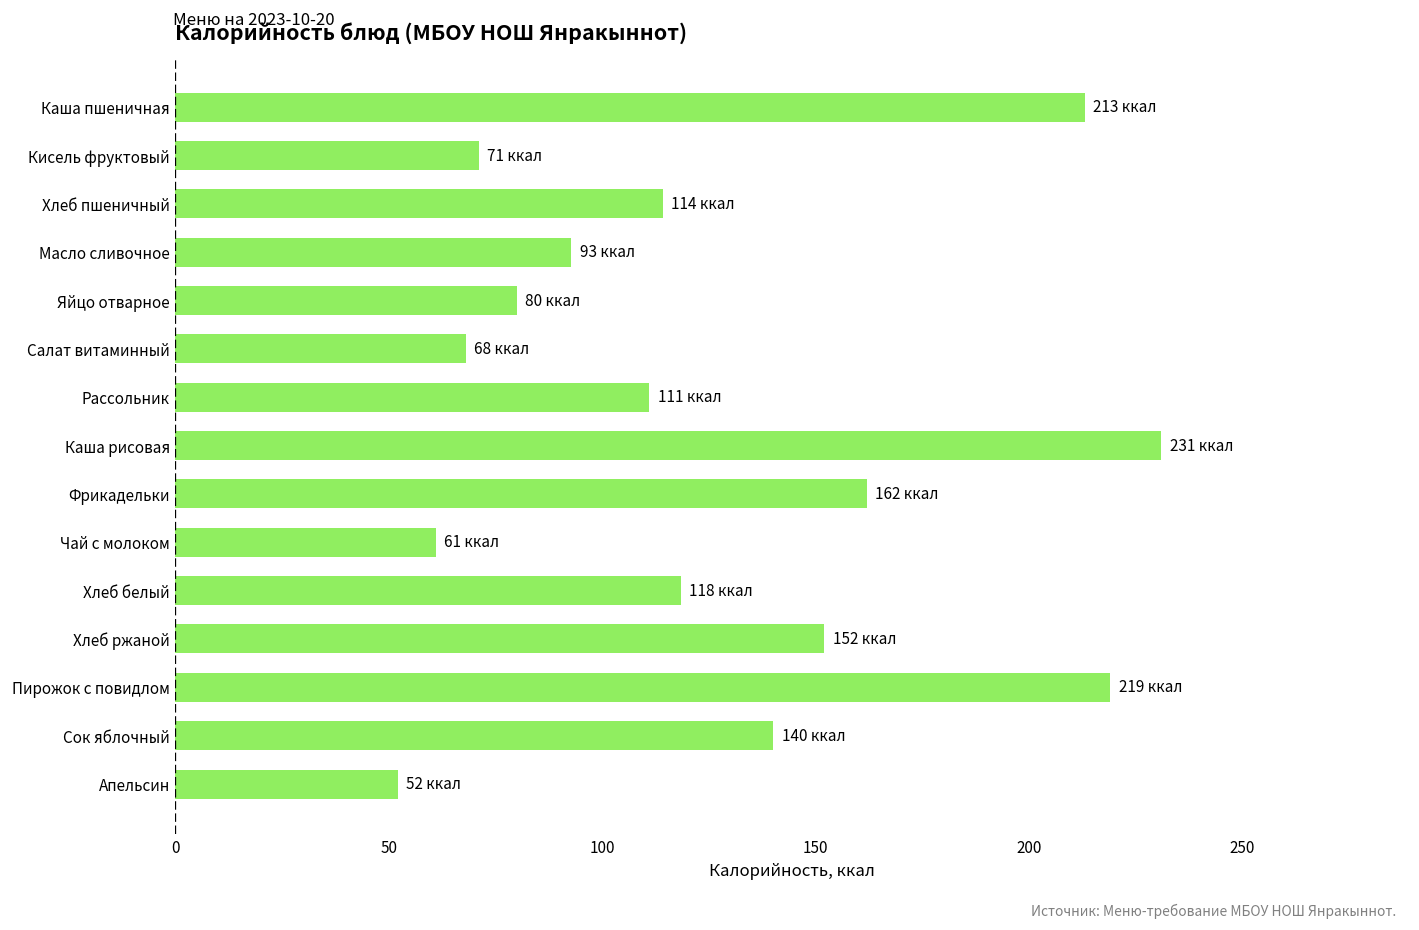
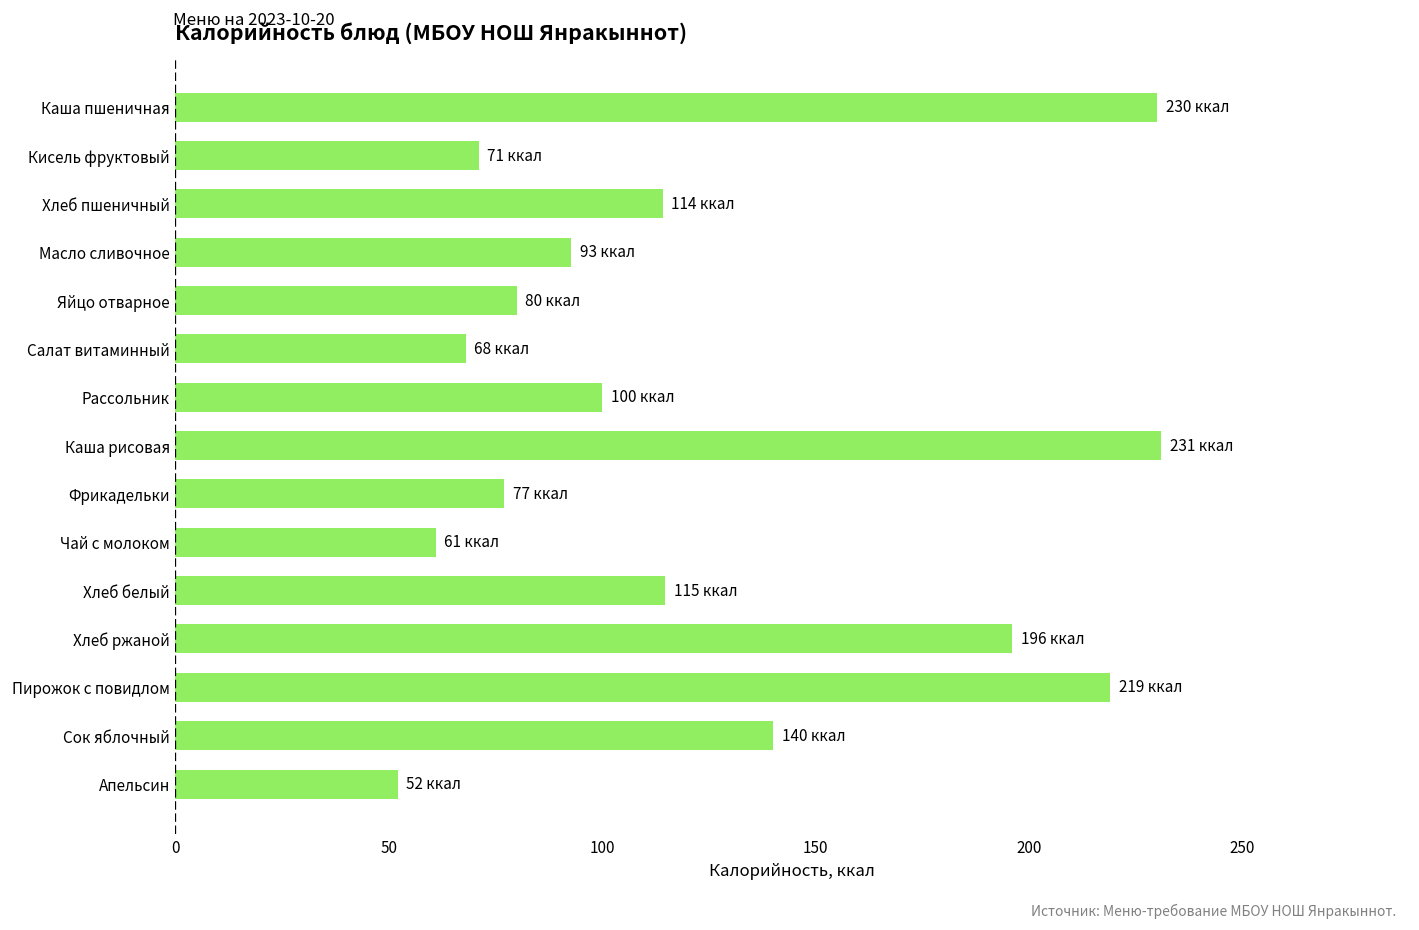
  {
-   "Каша пшеничная": 213,
+   "Каша пшеничная": 230,
    "Кисель фруктовый": 71,
    "Хлеб пшеничный": 114,
    "Масло сливочное": 93,
    "Яйцо отварное": 80,
    "Салат витаминный": 68,
-   "Рассольник": 111,
+   "Рассольник": 100,
    "Каша рисовая": 231,
-   "Фрикадельки": 162,
+   "Фрикадельки": 77,
    "Чай с молоком": 61,
-   "Хлеб белый": 118,
-   "Хлеб ржаной": 152,
+   "Хлеб белый": 115,
+   "Хлеб ржаной": 196,
    "Пирожок с повидлом": 219,
    "Сок яблочный": 140,
    "Апельсин": 52
  }
